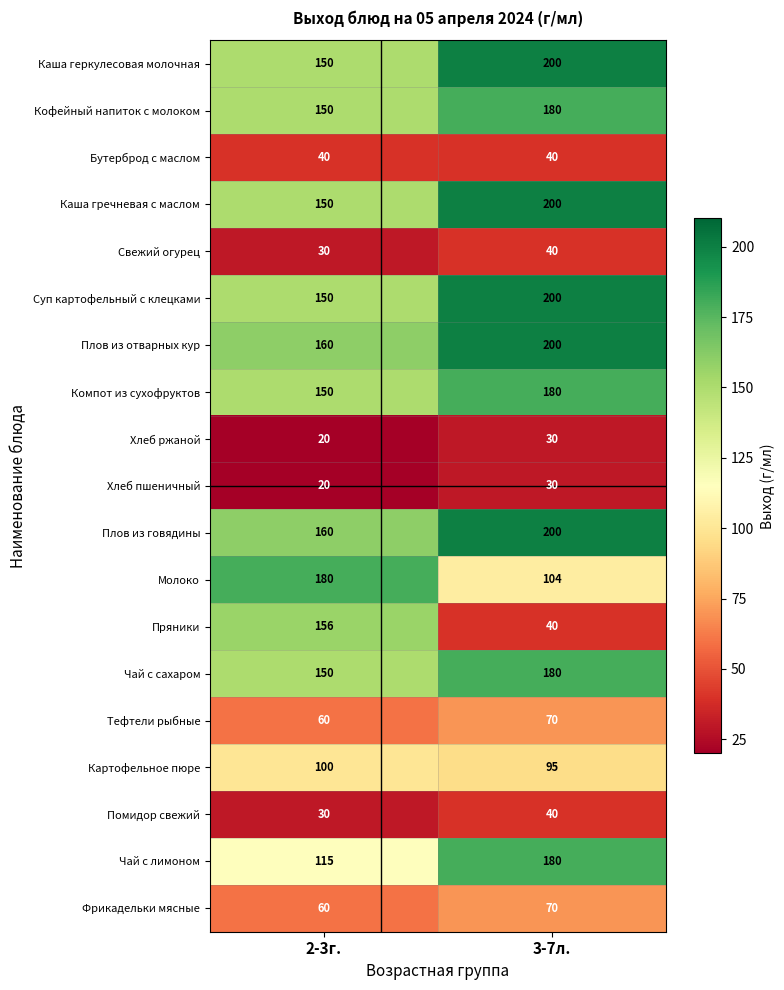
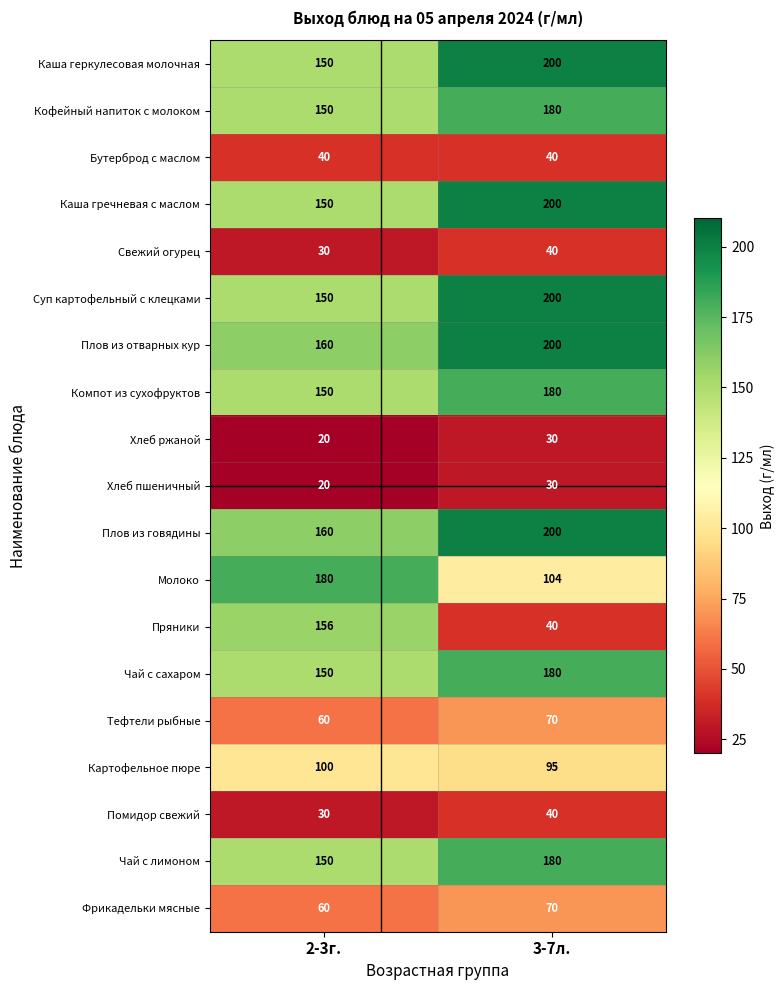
  {
    "Каша геркулесовая молочная": {
      "2-3г.": 150,
      "3-7л.": 200
    },
    "Кофейный напиток с молоком": {
      "2-3г.": 150,
      "3-7л.": 180
    },
    "Бутерброд с маслом": {
      "2-3г.": 40,
      "3-7л.": 40
    },
    "Каша гречневая с маслом": {
      "2-3г.": 150,
      "3-7л.": 200
    },
    "Свежий огурец": {
      "2-3г.": 30,
      "3-7л.": 40
    },
    "Суп картофельный с клецками": {
      "2-3г.": 150,
      "3-7л.": 200
    },
    "Плов из отварных кур": {
      "2-3г.": 160,
      "3-7л.": 200
    },
    "Компот из сухофруктов": {
      "2-3г.": 150,
      "3-7л.": 180
    },
    "Хлеб ржаной": {
      "2-3г.": 20,
      "3-7л.": 30
    },
    "Хлеб пшеничный": {
      "2-3г.": 20,
      "3-7л.": 30
    },
    "Плов из говядины": {
      "2-3г.": 160,
      "3-7л.": 200
    },
    "Молоко": {
      "2-3г.": 180,
      "3-7л.": 104
    },
    "Пряники": {
      "2-3г.": 156,
      "3-7л.": 40
    },
    "Чай с сахаром": {
      "2-3г.": 150,
      "3-7л.": 180
    },
    "Тефтели рыбные": {
      "2-3г.": 60,
      "3-7л.": 70
    },
    "Картофельное пюре": {
      "2-3г.": 100,
      "3-7л.": 95
    },
    "Помидор свежий": {
      "2-3г.": 30,
      "3-7л.": 40
    },
    "Чай с лимоном": {
-     "2-3г.": 115,
+     "2-3г.": 150,
      "3-7л.": 180
    },
    "Фрикадельки мясные": {
      "2-3г.": 60,
      "3-7л.": 70
    }
  }
